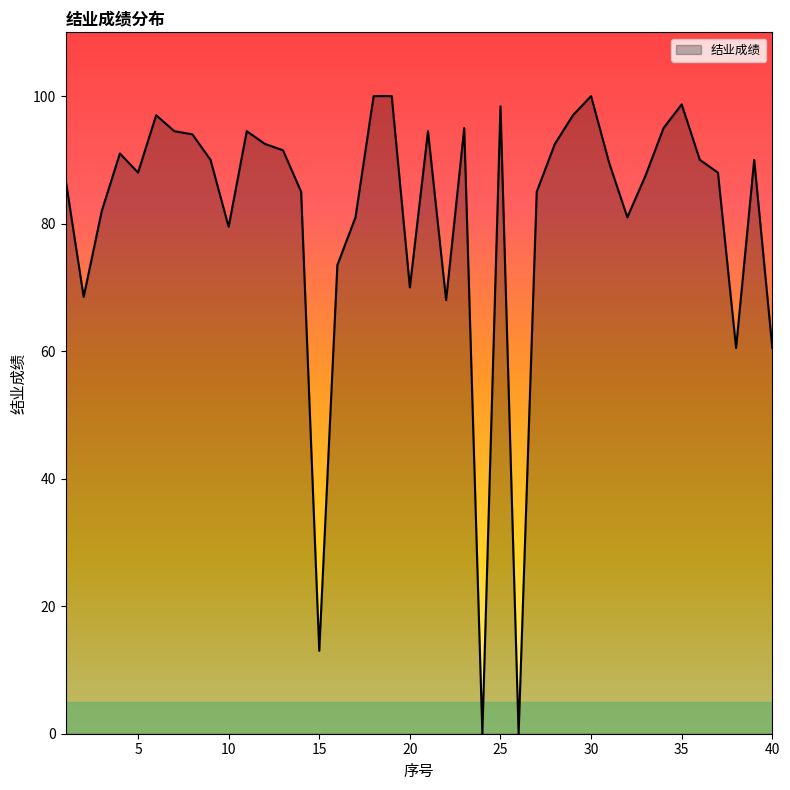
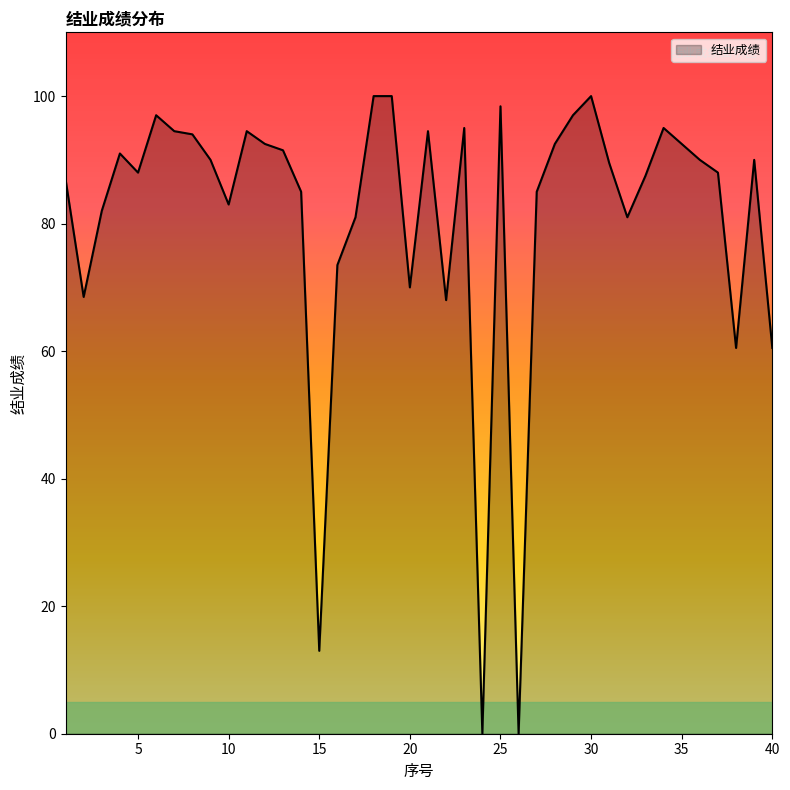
  {
    "5": 88,
-   "10": 80,
+   "10": 83,
    "15": 13,
    "20": 70,
    "25": 98,
    "30": 100,
-   "35": 99,
+   "35": 93,
    "40": 61
  }
